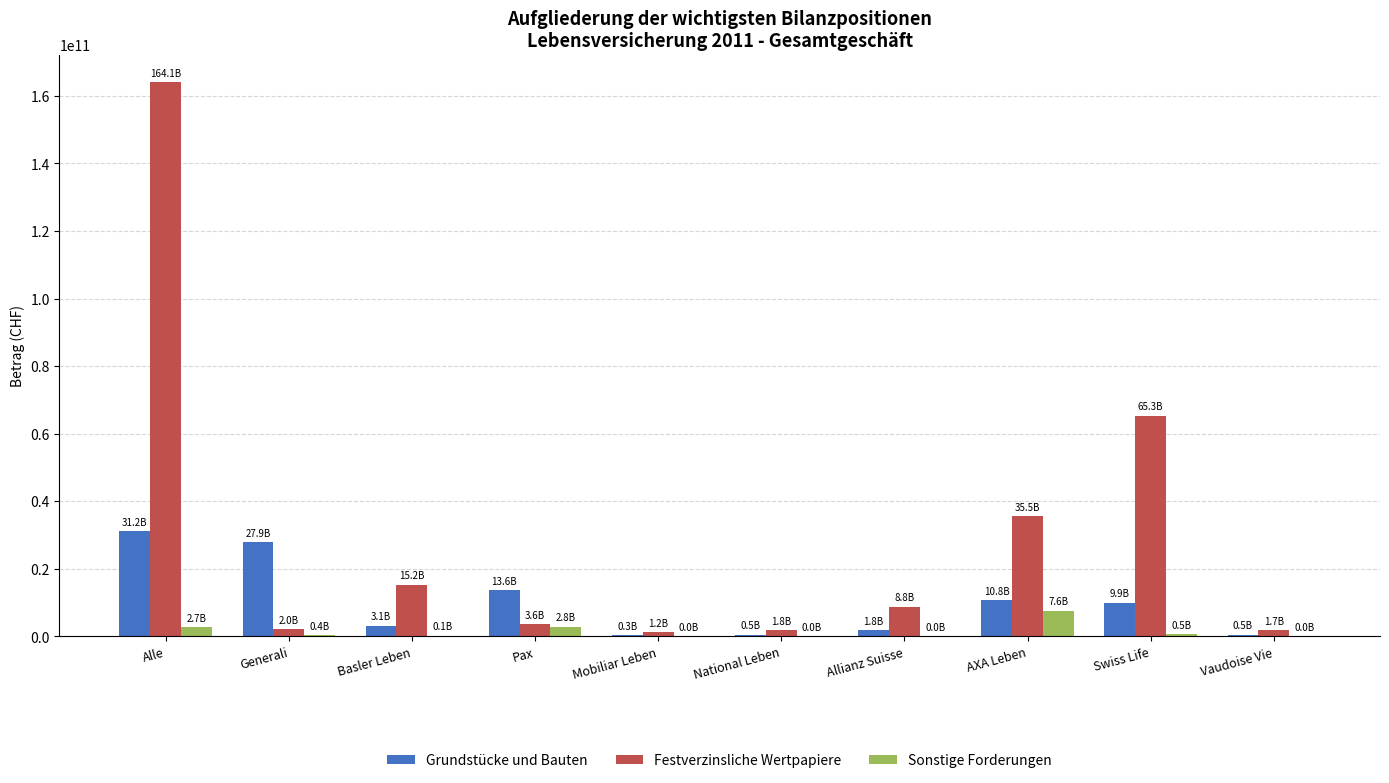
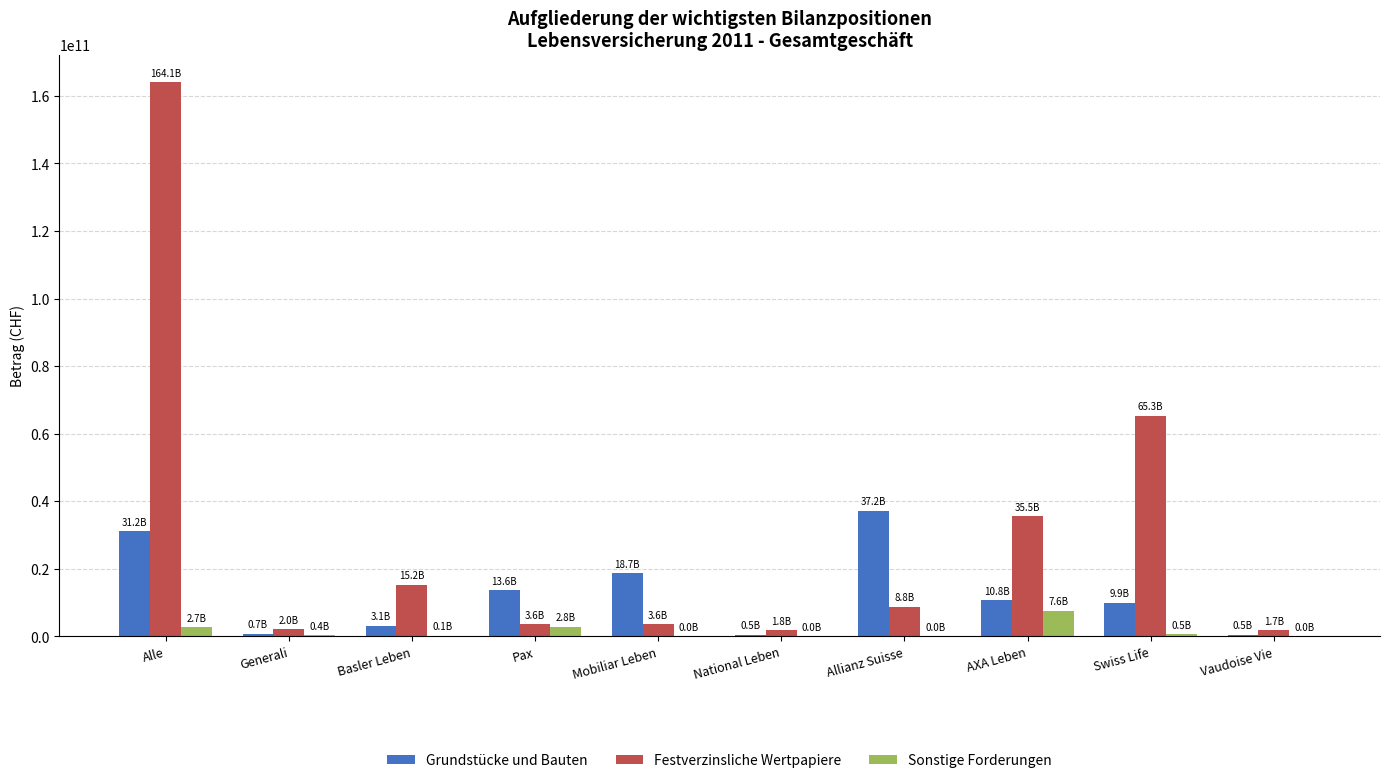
  {
    "Grundstücke und Bauten": {
      "Alle": "31.2B",
-     "Generali": "27.9B",
+     "Generali": "0.7B",
      "Basler Leben": "3.1B",
      "Pax": "13.6B",
-     "Mobiliar Leben": "0.3B",
+     "Mobiliar Leben": "18.7B",
      "National Leben": "0.5B",
-     "Allianz Suisse": "1.8B",
+     "Allianz Suisse": "37.2B",
      "AXA Leben": "10.8B",
      "Swiss Life": "9.9B",
      "Vaudoise Vie": "0.5B"
    },
    "Festverzinsliche Wertpapiere": {
      "Alle": "164.1B",
      "Generali": "2.0B",
      "Basler Leben": "15.2B",
      "Pax": "3.6B",
-     "Mobiliar Leben": "1.2B",
+     "Mobiliar Leben": "3.6B",
      "National Leben": "1.8B",
      "Allianz Suisse": "8.8B",
      "AXA Leben": "35.5B",
      "Swiss Life": "65.3B",
      "Vaudoise Vie": "1.7B"
    },
    "Sonstige Forderungen": {
      "Alle": "2.7B",
      "Generali": "0.4B",
      "Basler Leben": "0.1B",
      "Pax": "2.8B",
      "AXA Leben": "7.6B",
      "Swiss Life": "0.5B"
    }
  }
